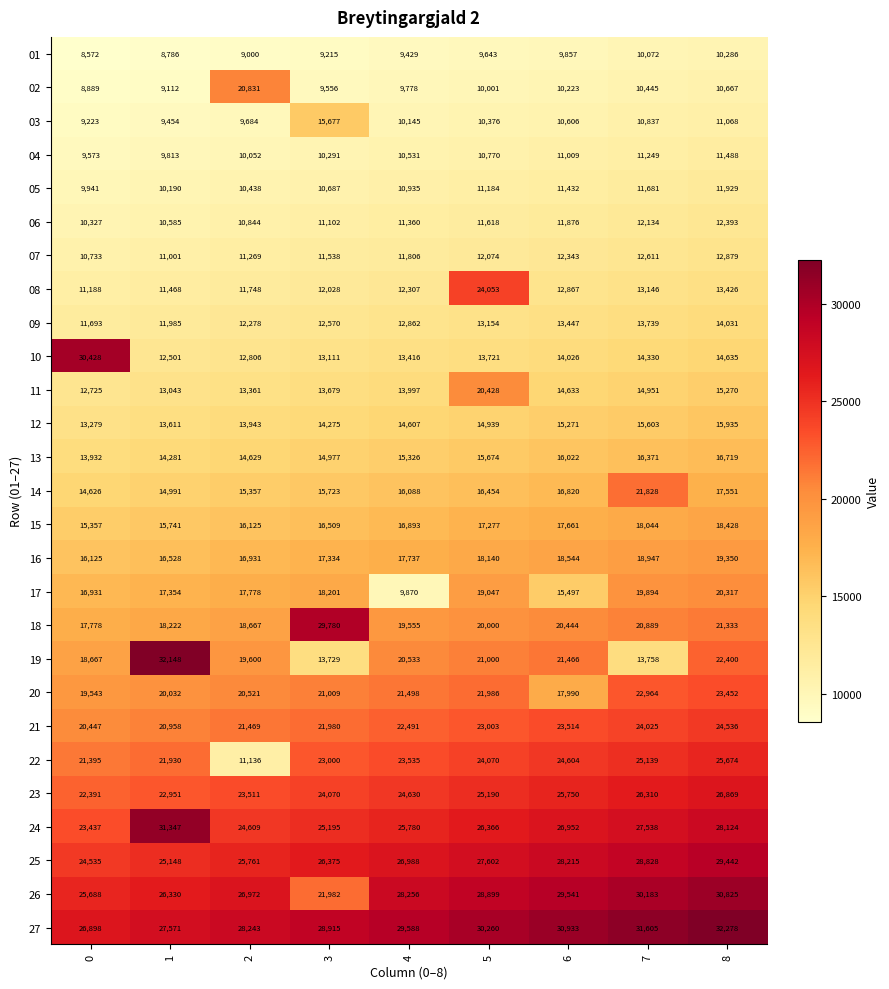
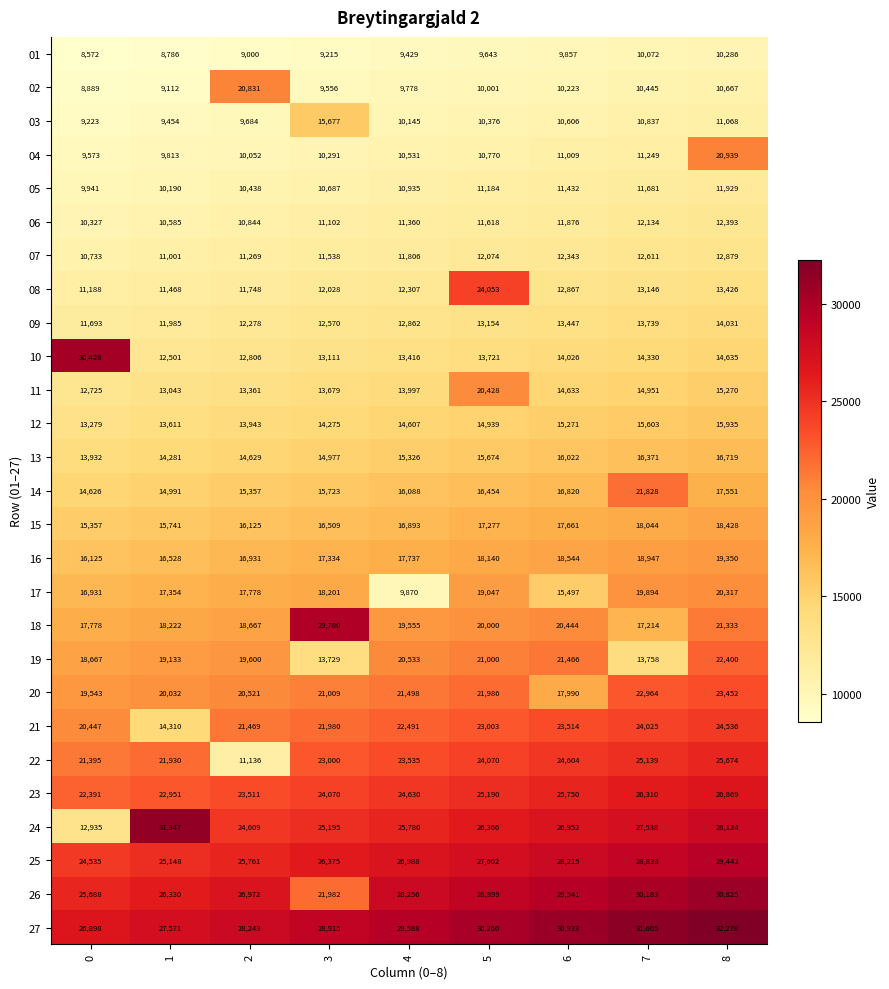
  {
    "04": {
      "0": "9,573",
      "1": "9,813",
      "2": "10,052",
      "3": "10,291",
      "4": "10,531",
      "5": "10,770",
      "6": "11,009",
      "7": "11,249",
-     "8": "11,488"
+     "8": "20,939"
    },
    "18": {
      "0": "17,778",
      "1": "18,222",
      "2": "18,667",
      "3": "29,780",
      "4": "19,555",
      "5": "20,000",
      "6": "20,444",
-     "7": "20,889",
+     "7": "17,214",
      "8": "21,333"
    },
    "19": {
      "0": "18,667",
-     "1": "32,148",
+     "1": "19,133",
      "2": "19,600",
      "3": "13,729",
      "4": "20,533",
      "5": "21,000",
      "6": "21,466",
      "7": "13,758",
      "8": "22,400"
    },
    "21": {
      "0": "20,447",
-     "1": "20,958",
+     "1": "14,310",
      "2": "21,469",
      "3": "21,980",
      "4": "22,491",
      "5": "23,003",
      "6": "23,514",
      "7": "24,025",
      "8": "24,536"
    },
    "24": {
-     "0": "23,437",
+     "0": "12,935",
      "1": "31,347",
      "2": "24,609",
      "3": "25,195",
      "4": "25,780",
      "5": "26,366",
      "6": "26,952",
      "7": "27,538",
      "8": "28,124"
    }
  }
